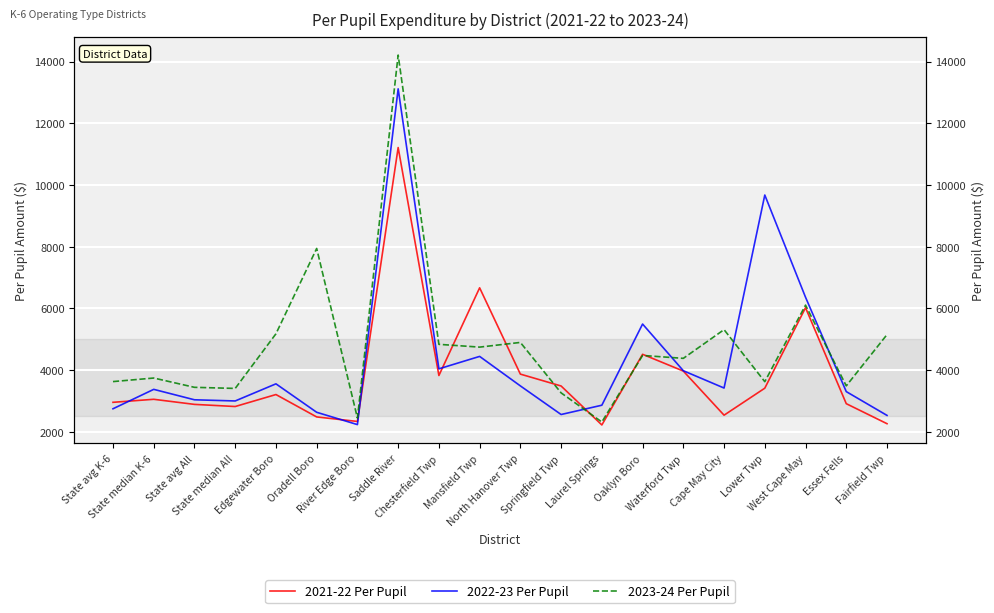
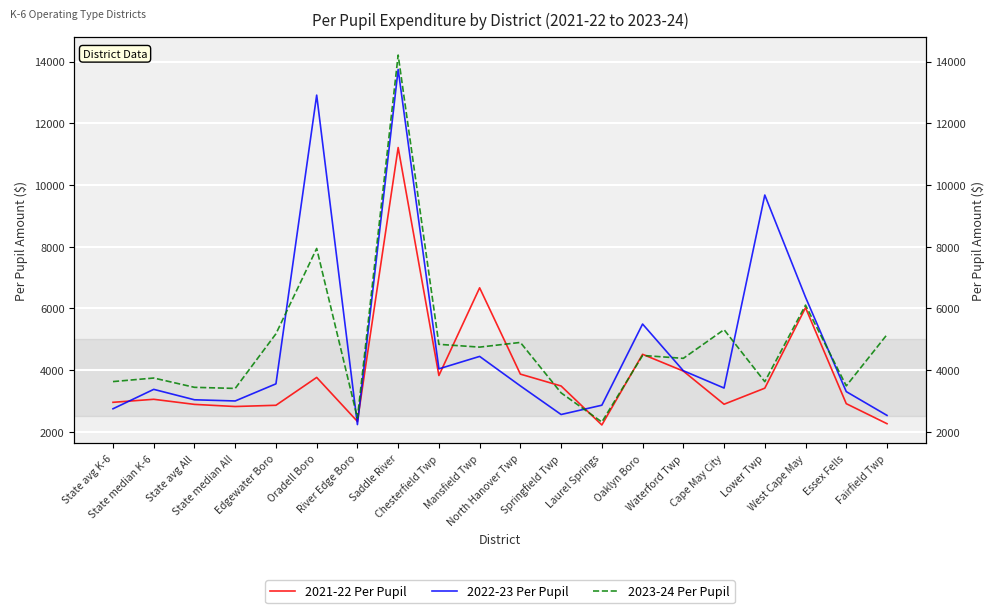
  {
    "2021-22 Per Pupil": {
      "State avg K-6": 3000,
      "State median K-6": 3100,
      "State avg All": 2900,
      "State median All": 2800,
-     "Edgewater Boro": 3200,
-     "Oradell Boro": 2500,
+     "Edgewater Boro": 2900,
+     "Oradell Boro": 3800,
      "River Edge Boro": 2300,
      "Saddle River": 11200,
      "Chesterfield Twp": 3800,
      "Mansfield Twp": 6700,
      "North Hanover Twp": 3900,
      "Springfield Twp": 3500,
      "Laurel Springs": 2200,
-     "Cape May City": 2500,
+     "Cape May City": 2900,
      "Lower Twp": 3400,
      "West Cape May": 6000,
      "Essex Fells": 2900,
      "Fairfield Twp": 2300
    },
    "2022-23 Per Pupil": {
      "State avg K-6": 2800,
      "State median K-6": 3400,
      "State avg All": 3000,
      "State median All": 3000,
      "Edgewater Boro": 3600,
-     "Oradell Boro": 2600,
+     "Oradell Boro": 12900,
      "River Edge Boro": 2200,
-     "Saddle River": 13100,
+     "Saddle River": 13700,
      "Chesterfield Twp": 4000,
      "Mansfield Twp": 4400,
      "North Hanover Twp": 3500,
      "Springfield Twp": 2600,
      "Laurel Springs": 2900,
      "Oaklyn Boro": 5500,
      "Cape May City": 3400,
      "Lower Twp": 9700,
      "West Cape May": 6400,
      "Essex Fells": 3300,
      "Fairfield Twp": 2500
    },
    "2023-24 Per Pupil": {
      "State avg K-6": 3600,
      "State median K-6": 3700,
      "State avg All": 3400,
      "State median All": 3400,
      "Edgewater Boro": 5200,
      "Oradell Boro": 7900,
      "River Edge Boro": 2500,
      "Saddle River": 14200,
      "Chesterfield Twp": 4800,
      "Mansfield Twp": 4700,
      "North Hanover Twp": 4900,
      "Springfield Twp": 3300,
      "Laurel Springs": 2300,
      "Waterford Twp": 4400,
      "Cape May City": 5300,
      "Lower Twp": 3600,
      "West Cape May": 6100,
      "Essex Fells": 3500,
      "Fairfield Twp": 5200
    }
  }
